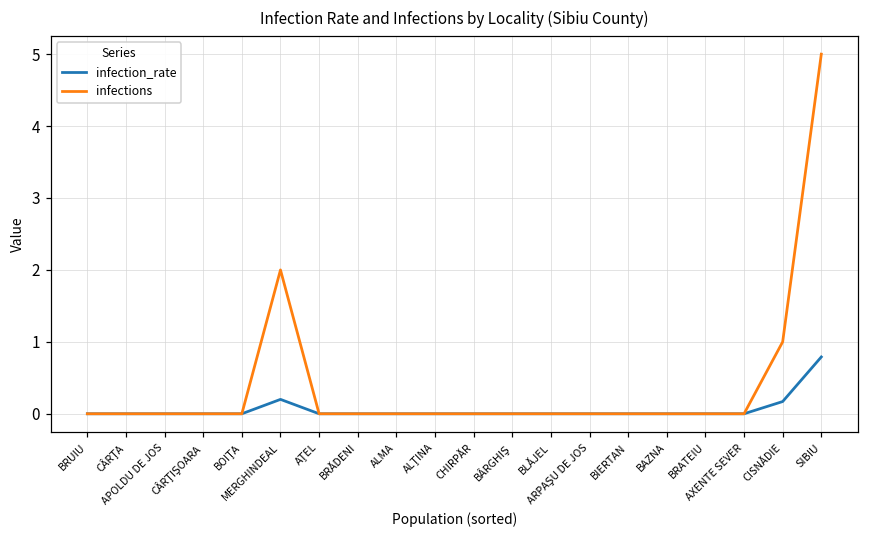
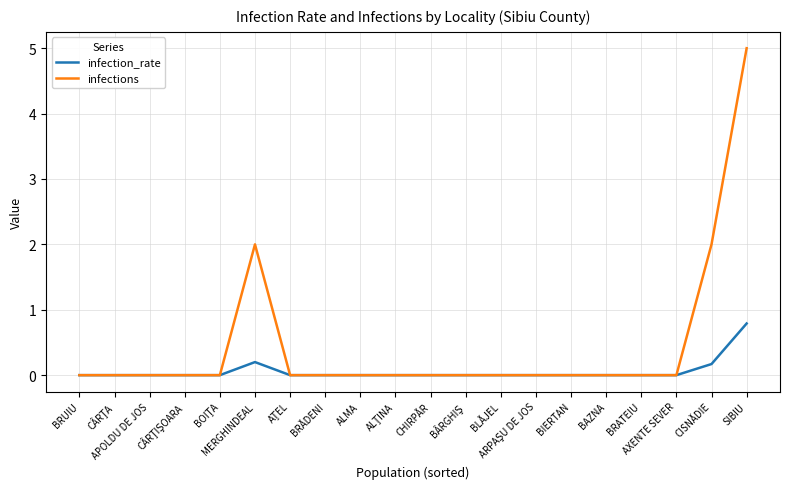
  {
    "infection_rate": {
      "MERGHINDEAL": 0.2,
      "CISNĂDIE": 0.2,
      "SIBIU": 0.8
    },
    "infections": {
      "MERGHINDEAL": 2,
-     "CISNĂDIE": 1,
+     "CISNĂDIE": 2,
      "SIBIU": 5
    }
  }
